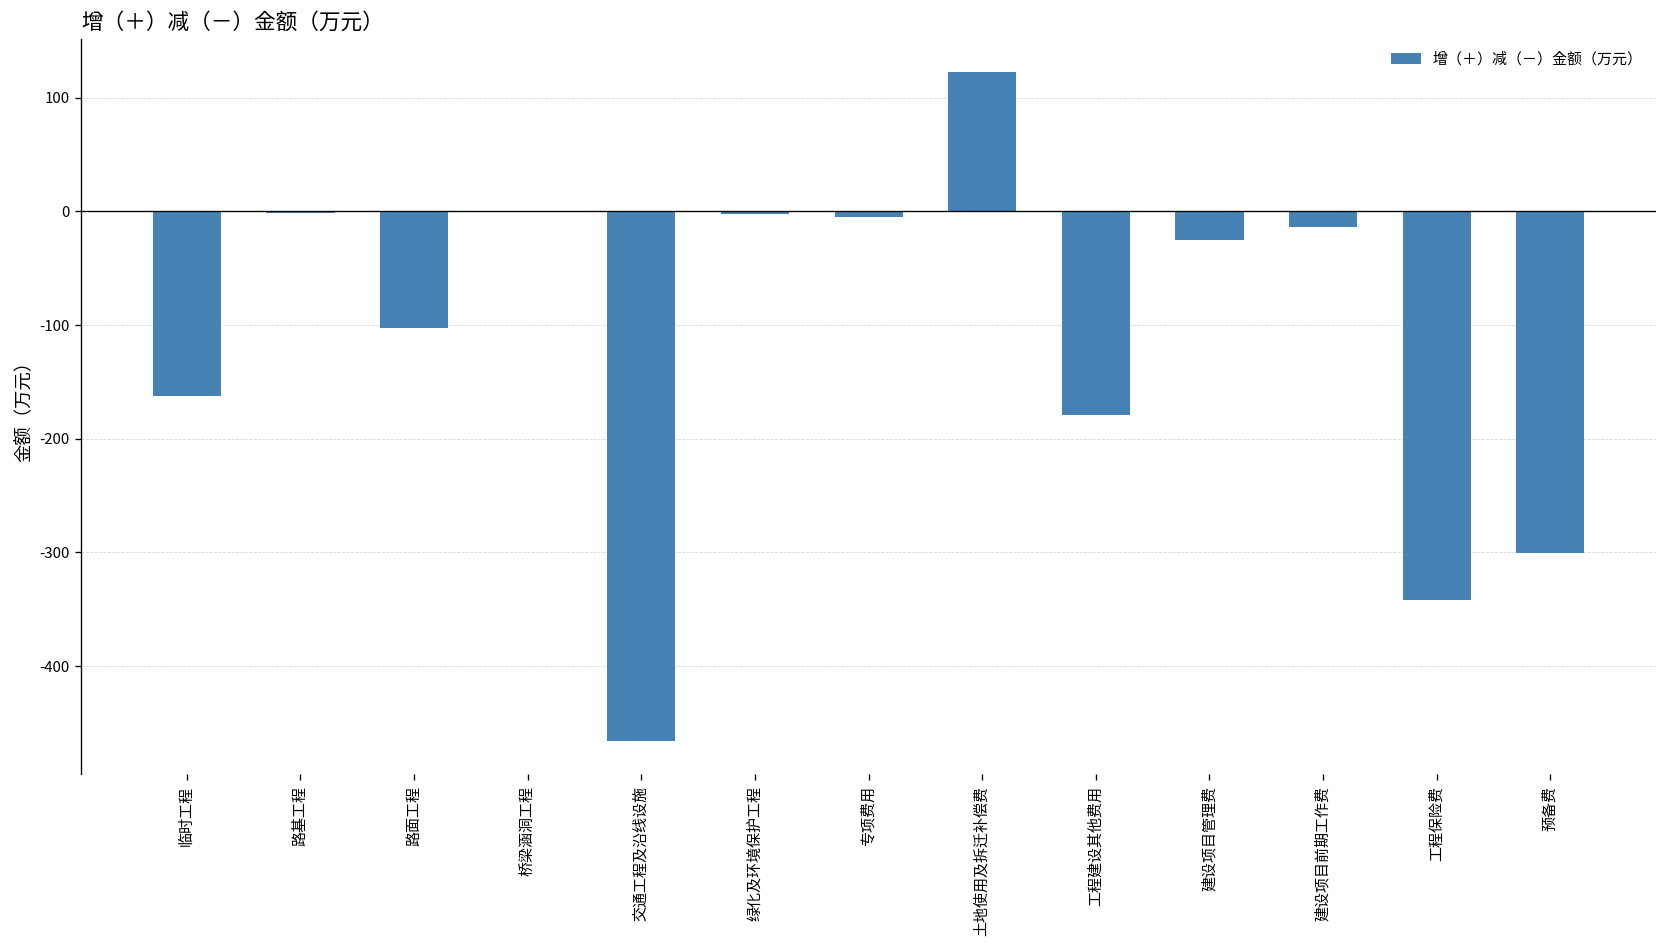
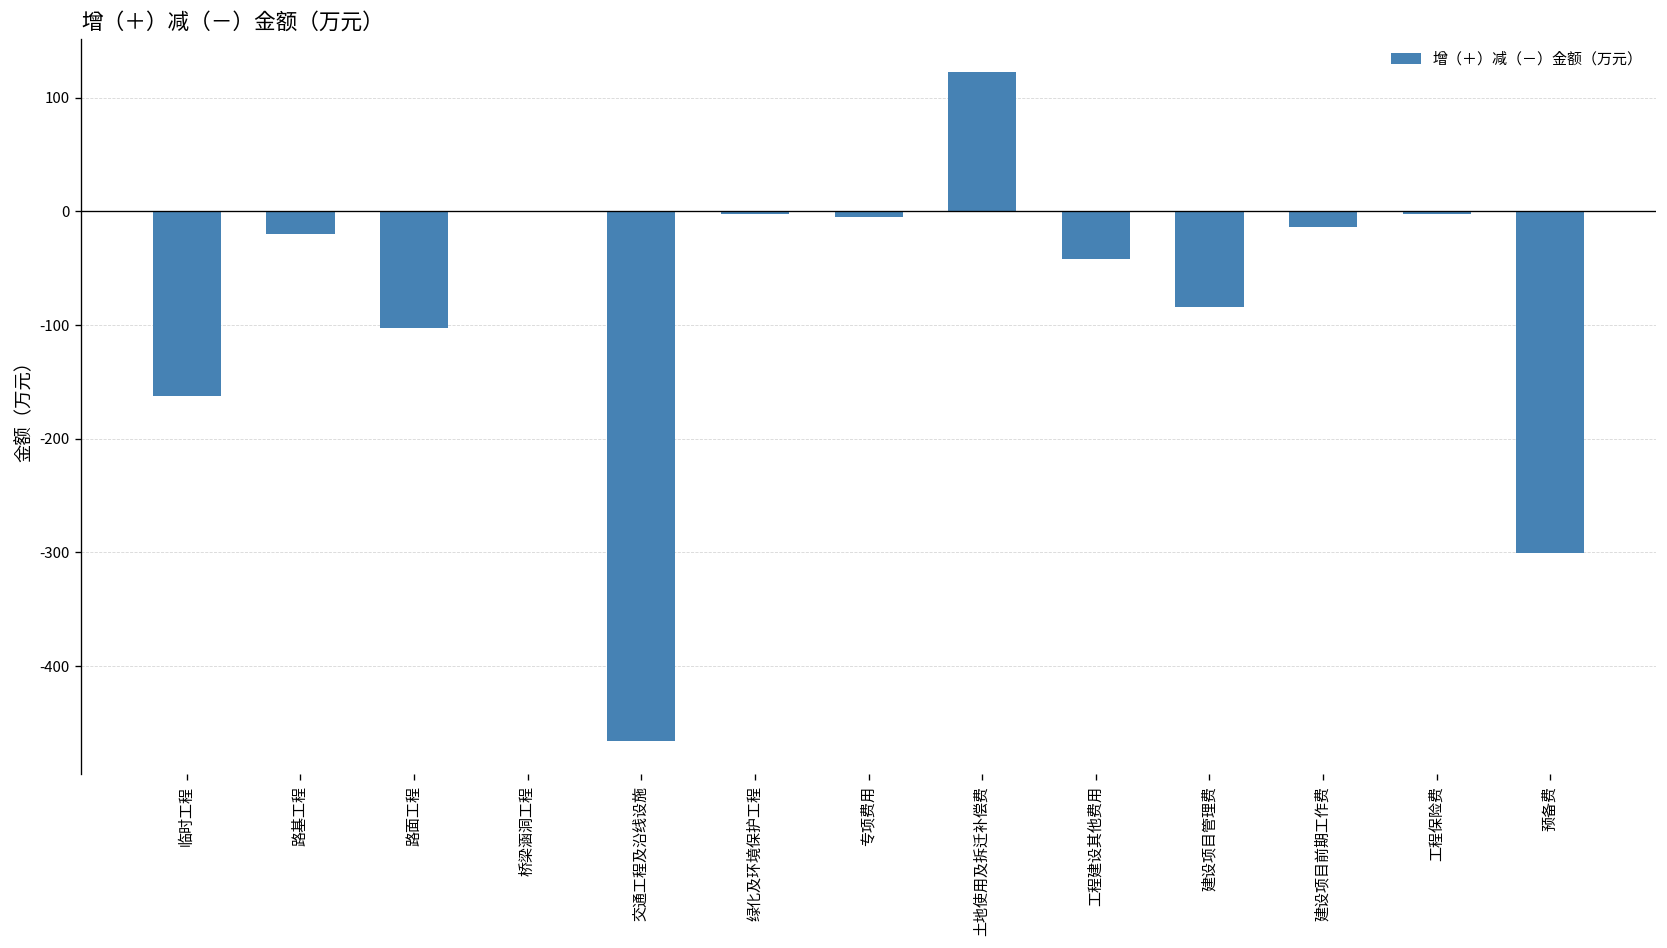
  {
    "临时工程": -160,
-   "路基工程": 0,
+   "路基工程": -20,
    "路面工程": -100,
    "桥梁涵洞工程": 0,
    "交通工程及沿线设施": -470,
    "专项费用": 0,
    "土地使用及拆迁补偿费": 120,
-   "工程建设其他费用": -180,
-   "建设项目管理费": -30,
+   "工程建设其他费用": -40,
+   "建设项目管理费": -80,
    "建设项目前期工作费": -10,
-   "工程保险费": -340,
+   "工程保险费": 0,
    "预备费": -300
  }
